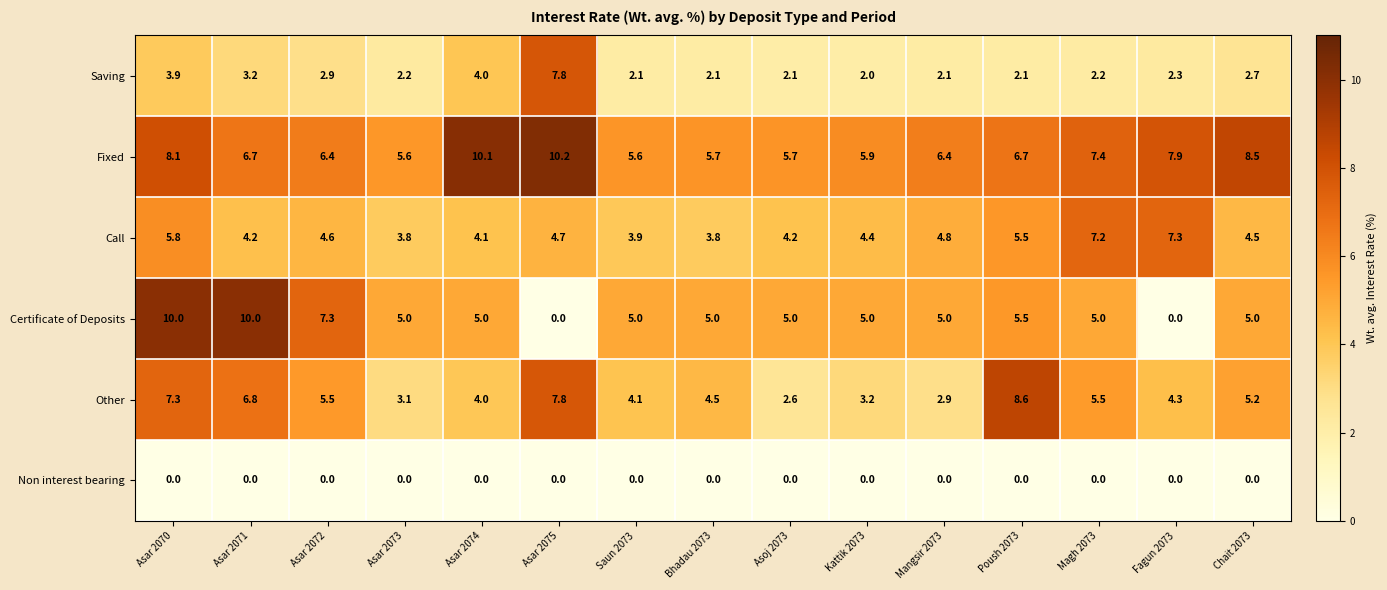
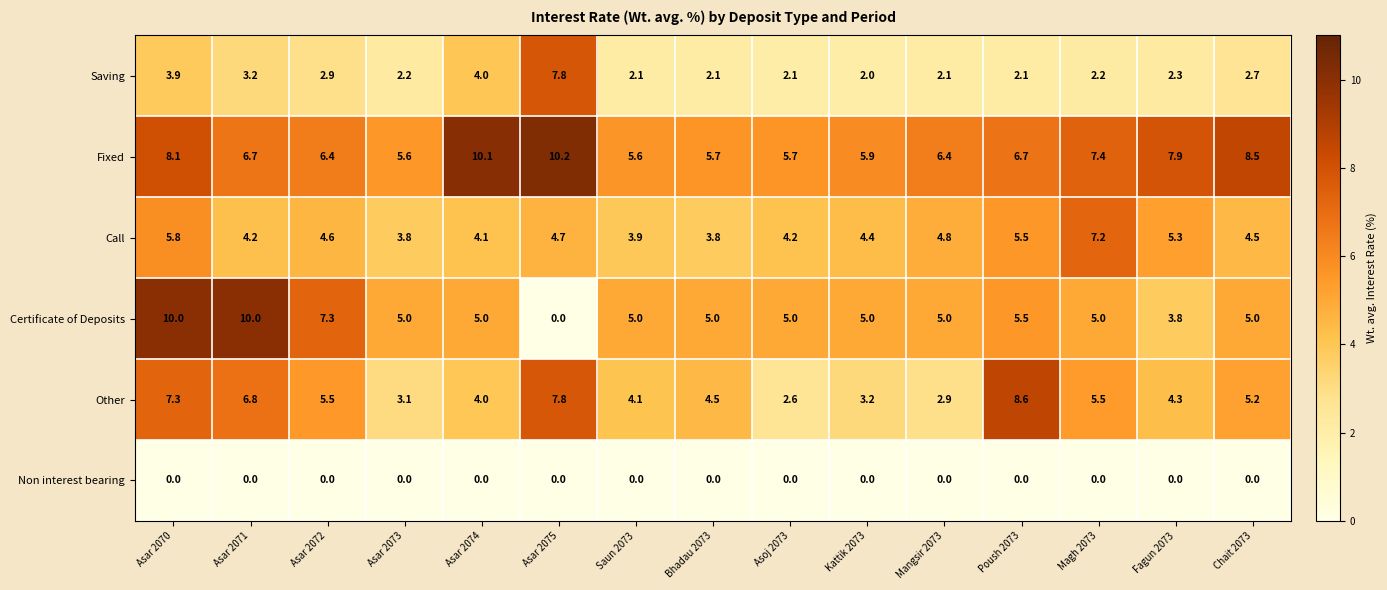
  {
    "Saving": {
      "Asar 2070": 3.9,
      "Asar 2071": 3.2,
      "Asar 2072": 2.9,
      "Asar 2073": 2.2,
      "Asar 2074": 4.0,
      "Asar 2075": 7.8,
      "Saun 2073": 2.1,
      "Bhadau 2073": 2.1,
      "Asoj 2073": 2.1,
      "Kattik 2073": 2.0,
      "Mangsir 2073": 2.1,
      "Poush 2073": 2.1,
      "Magh 2073": 2.2,
      "Fagun 2073": 2.3,
      "Chait 2073": 2.7
    },
    "Fixed": {
      "Asar 2070": 8.1,
      "Asar 2071": 6.7,
      "Asar 2072": 6.4,
      "Asar 2073": 5.6,
      "Asar 2074": 10.1,
      "Asar 2075": 10.2,
      "Saun 2073": 5.6,
      "Bhadau 2073": 5.7,
      "Asoj 2073": 5.7,
      "Kattik 2073": 5.9,
      "Mangsir 2073": 6.4,
      "Poush 2073": 6.7,
      "Magh 2073": 7.4,
      "Fagun 2073": 7.9,
      "Chait 2073": 8.5
    },
    "Call": {
      "Asar 2070": 5.8,
      "Asar 2071": 4.2,
      "Asar 2072": 4.6,
      "Asar 2073": 3.8,
      "Asar 2074": 4.1,
      "Asar 2075": 4.7,
      "Saun 2073": 3.9,
      "Bhadau 2073": 3.8,
      "Asoj 2073": 4.2,
      "Kattik 2073": 4.4,
      "Mangsir 2073": 4.8,
      "Poush 2073": 5.5,
      "Magh 2073": 7.2,
-     "Fagun 2073": 7.3,
+     "Fagun 2073": 5.3,
      "Chait 2073": 4.5
    },
    "Certificate of Deposits": {
      "Asar 2070": 10.0,
      "Asar 2071": 10.0,
      "Asar 2072": 7.3,
      "Asar 2073": 5.0,
      "Asar 2074": 5.0,
      "Asar 2075": 0.0,
      "Saun 2073": 5.0,
      "Bhadau 2073": 5.0,
      "Asoj 2073": 5.0,
      "Kattik 2073": 5.0,
      "Mangsir 2073": 5.0,
      "Poush 2073": 5.5,
      "Magh 2073": 5.0,
-     "Fagun 2073": 0.0,
+     "Fagun 2073": 3.8,
      "Chait 2073": 5.0
    },
    "Other": {
      "Asar 2070": 7.3,
      "Asar 2071": 6.8,
      "Asar 2072": 5.5,
      "Asar 2073": 3.1,
      "Asar 2074": 4.0,
      "Asar 2075": 7.8,
      "Saun 2073": 4.1,
      "Bhadau 2073": 4.5,
      "Asoj 2073": 2.6,
      "Kattik 2073": 3.2,
      "Mangsir 2073": 2.9,
      "Poush 2073": 8.6,
      "Magh 2073": 5.5,
      "Fagun 2073": 4.3,
      "Chait 2073": 5.2
    },
    "Non interest bearing": {
      "Asar 2070": 0.0,
      "Asar 2071": 0.0,
      "Asar 2072": 0.0,
      "Asar 2073": 0.0,
      "Asar 2074": 0.0,
      "Asar 2075": 0.0,
      "Saun 2073": 0.0,
      "Bhadau 2073": 0.0,
      "Asoj 2073": 0.0,
      "Kattik 2073": 0.0,
      "Mangsir 2073": 0.0,
      "Poush 2073": 0.0,
      "Magh 2073": 0.0,
      "Fagun 2073": 0.0,
      "Chait 2073": 0.0
    }
  }
